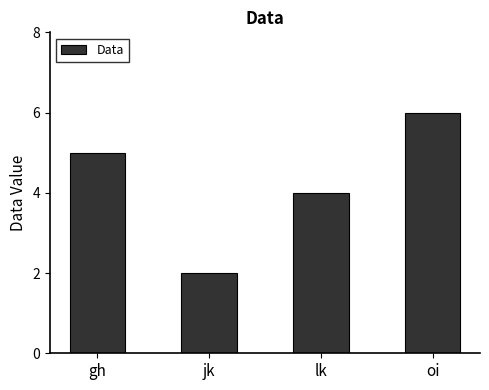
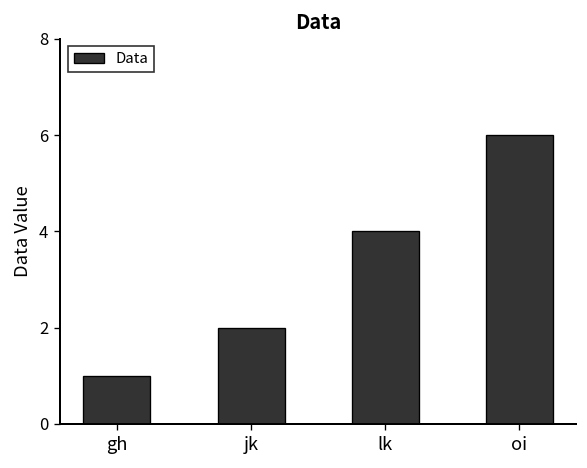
  {
-   "gh": 5,
+   "gh": 1,
    "jk": 2,
    "lk": 4,
    "oi": 6
  }
